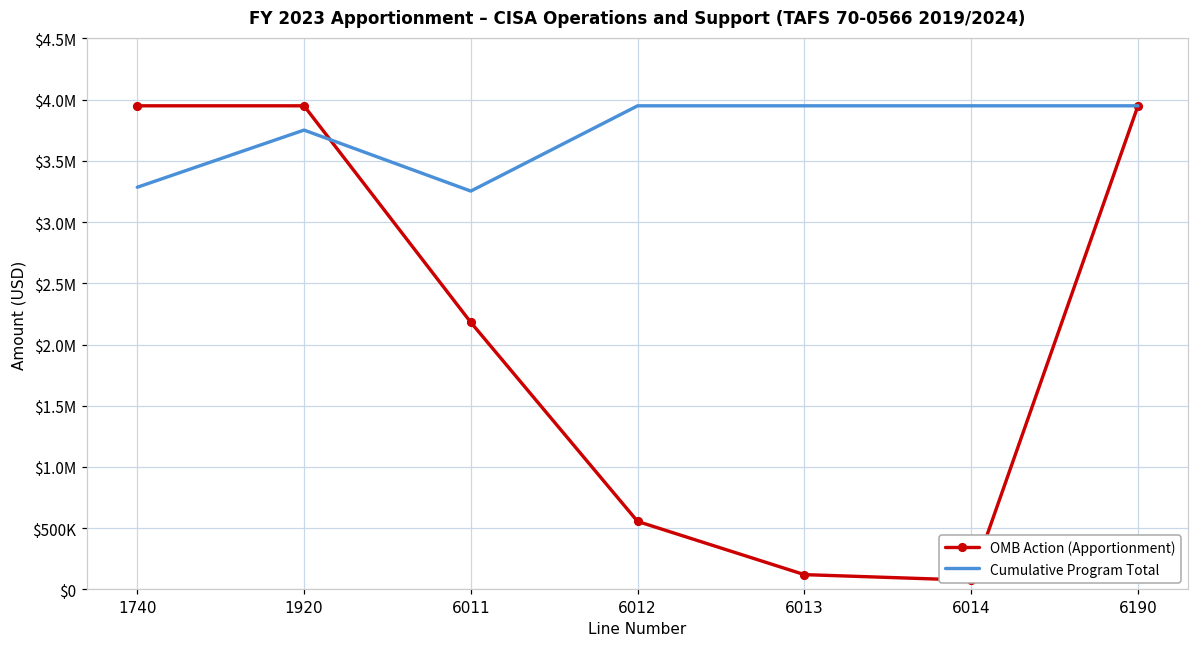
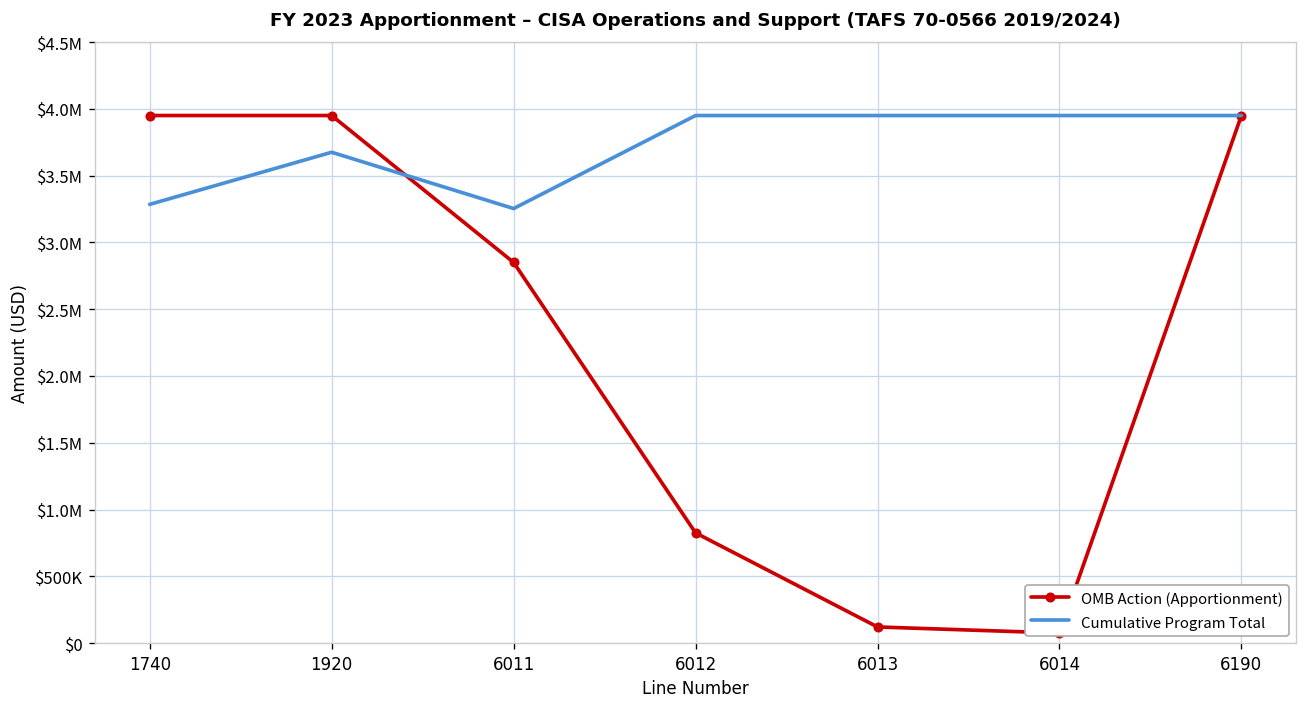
  {
    "OMB Action (Apportionment)": {
      "1740": "$3950000",
      "1920": "$3950000",
-     "6011": "$2180000",
-     "6012": "$560000",
+     "6011": "$2850000",
+     "6012": "$830000",
      "6013": "$120000"
    },
    "Cumulative Program Total": {
      "1740": "$3280000",
-     "1920": "$3750000",
+     "1920": "$3680000",
      "6011": "$3250000",
      "6012": "$3950000",
      "6013": "$3950000",
      "6014": "$3950000"
    }
  }
